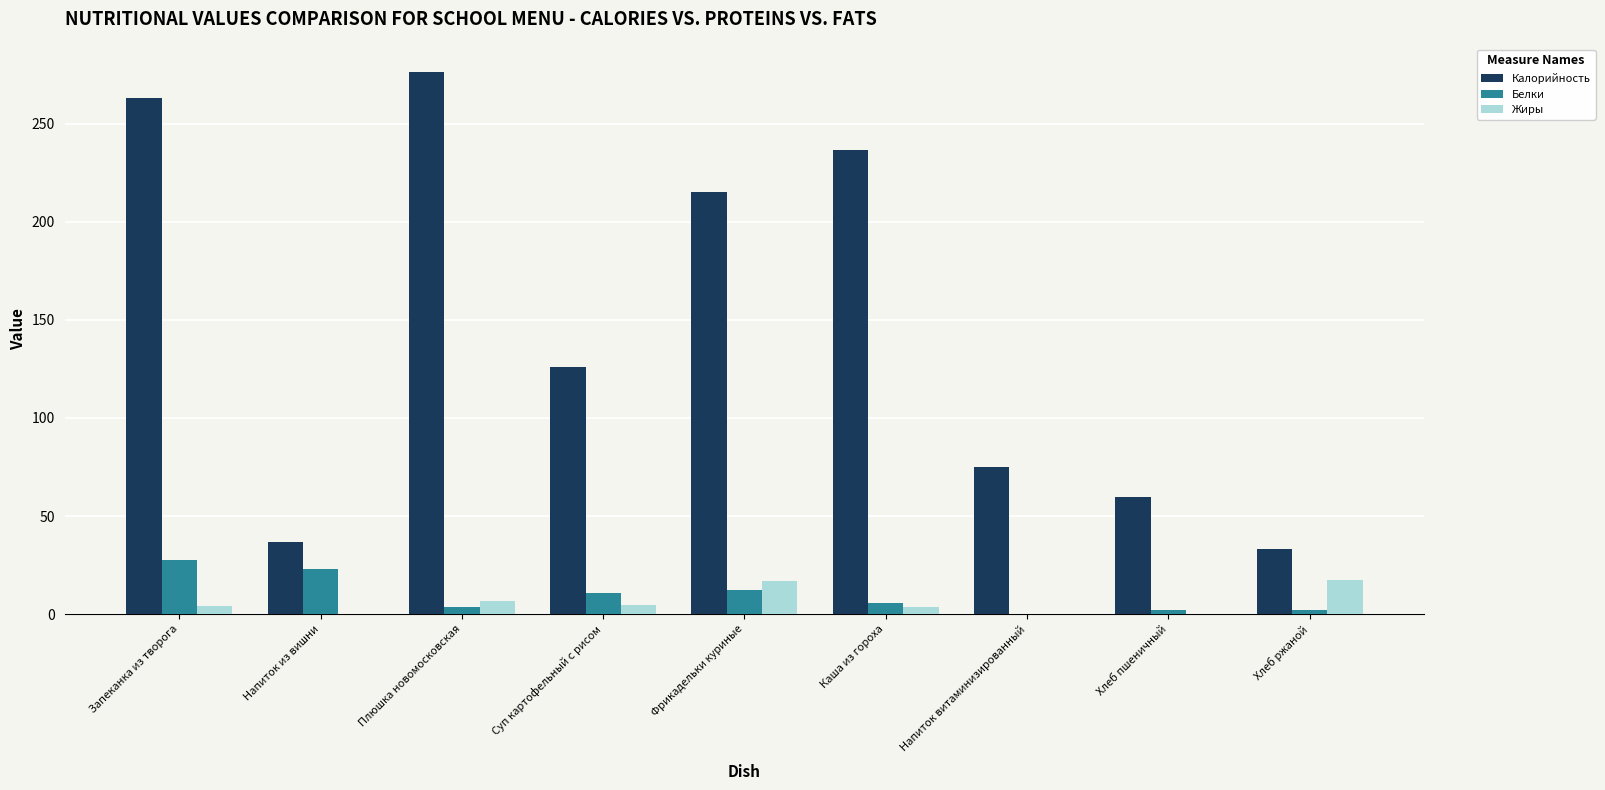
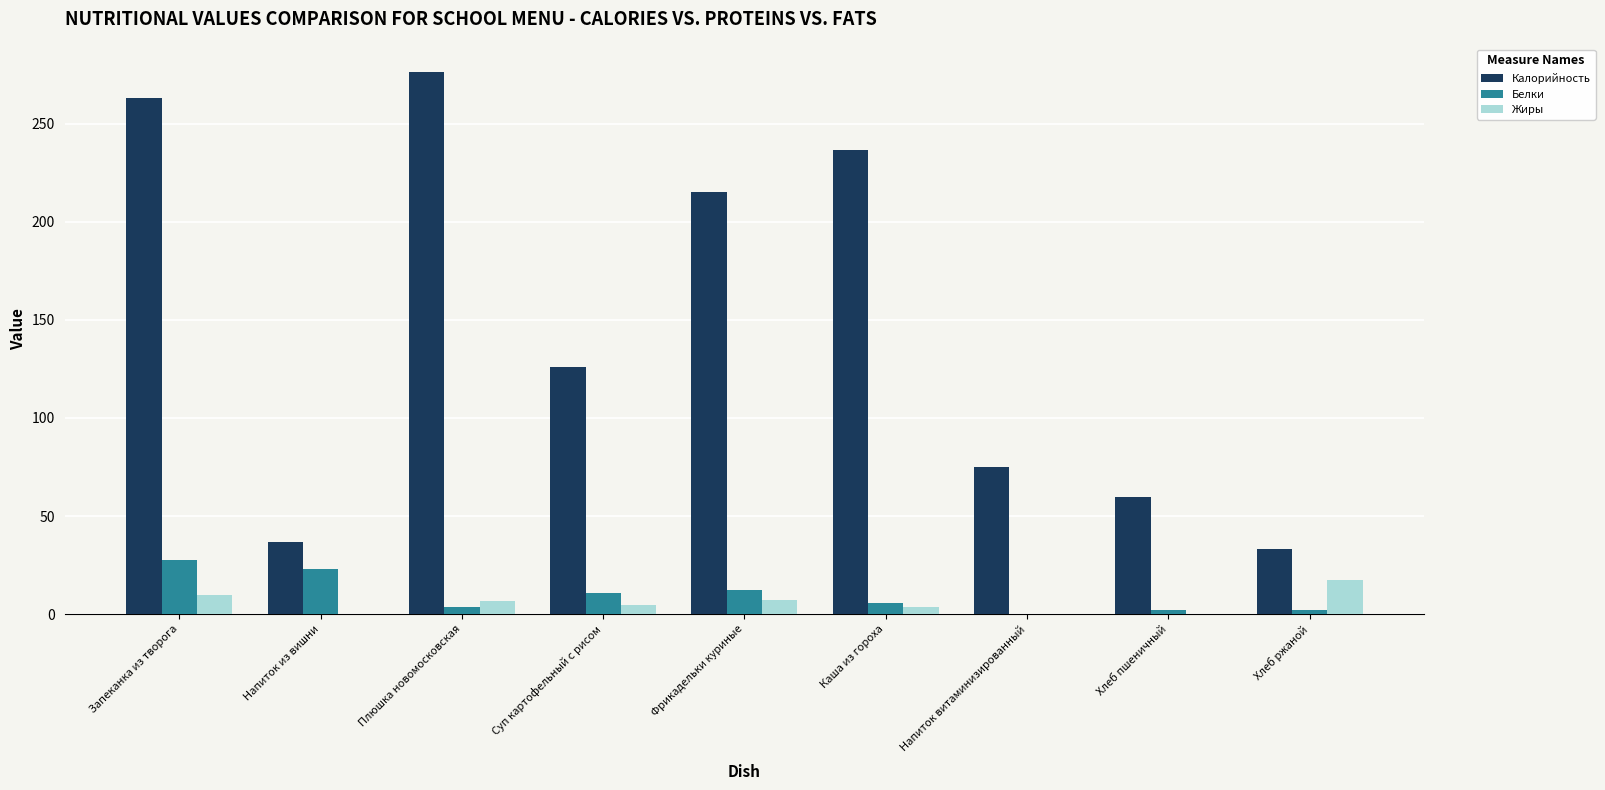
  {
    "Калорийность": {
      "Запеканка из творога": 263,
      "Напиток из вишни": 37,
      "Плюшка новомосковская": 277,
      "Суп картофельный с рисом": 126,
      "Фрикадельки куриные": 215,
      "Каша из гороха": 236,
      "Напиток витаминизированный": 75,
      "Хлеб пшеничный": 60,
      "Хлеб ржаной": 33
    },
    "Белки": {
      "Запеканка из творога": 28,
      "Напиток из вишни": 23,
      "Плюшка новомосковская": 4,
      "Суп картофельный с рисом": 11,
      "Фрикадельки куриные": 12,
      "Каша из гороха": 6,
      "Напиток витаминизированный": 0,
      "Хлеб пшеничный": 2,
      "Хлеб ржаной": 2
    },
    "Жиры": {
-     "Запеканка из творога": 4,
+     "Запеканка из творога": 10,
      "Плюшка новомосковская": 7,
      "Суп картофельный с рисом": 5,
-     "Фрикадельки куриные": 17,
+     "Фрикадельки куриные": 7,
      "Каша из гороха": 4,
      "Напиток витаминизированный": 0,
      "Хлеб ржаной": 17
    }
  }
